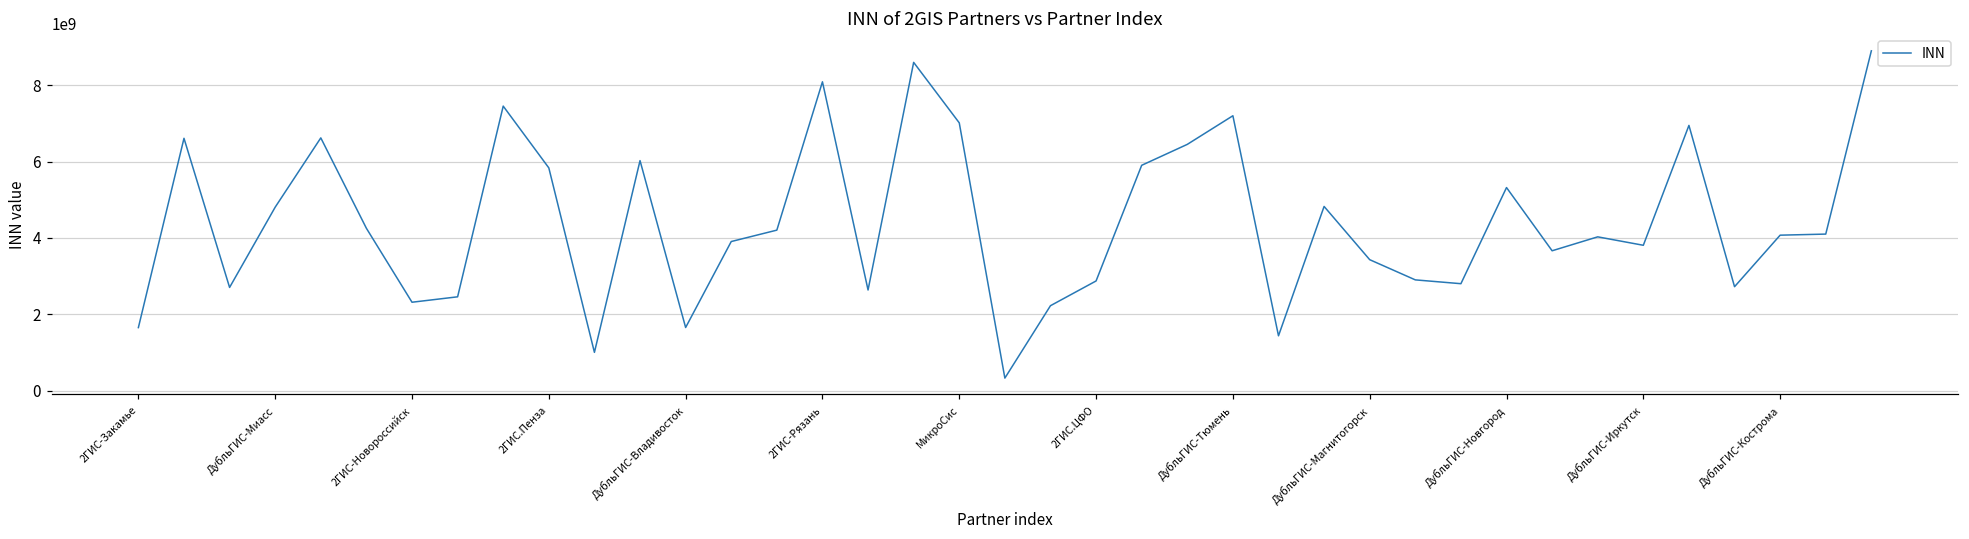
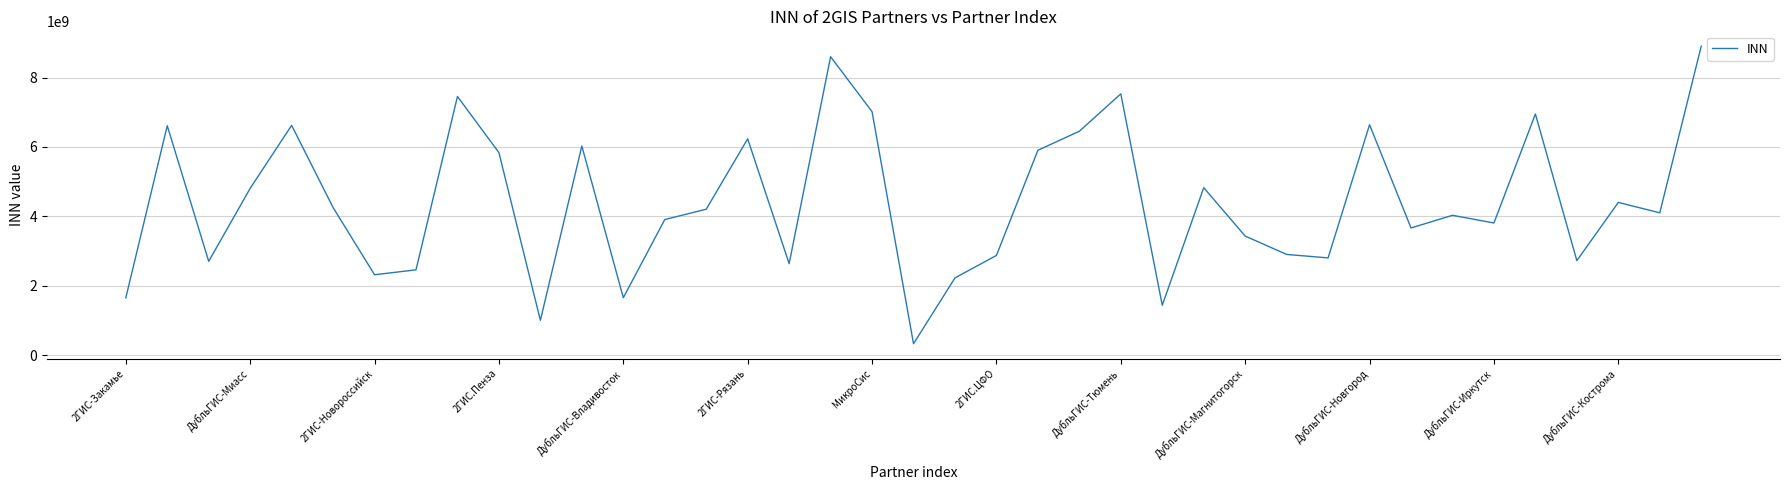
  {
    "2ГИС-Закамье": 1700000000,
    "ДубльГИС-Миасс": 4800000000,
    "2ГИС-Новороссийск": 2300000000,
    "2ГИС.Пенза": 5800000000,
    "ДубльГИС-Владивосток": 1700000000,
-   "2ГИС-Рязань": 8100000000,
+   "2ГИС-Рязань": 6200000000,
    "МикроСис": 7000000000,
    "2ГИС.ЦФО": 2900000000,
-   "ДубльГИС-Тюмень": 7200000000,
+   "ДубльГИС-Тюмень": 7500000000,
    "ДубльГИС-Магнитогорск": 3400000000,
-   "ДубльГИС-Новгород": 5300000000,
+   "ДубльГИС-Новгород": 6600000000,
    "ДубльГИС-Иркутск": 3800000000,
-   "ДубльГИС-Кострома": 4100000000
+   "ДубльГИС-Кострома": 4400000000
  }
